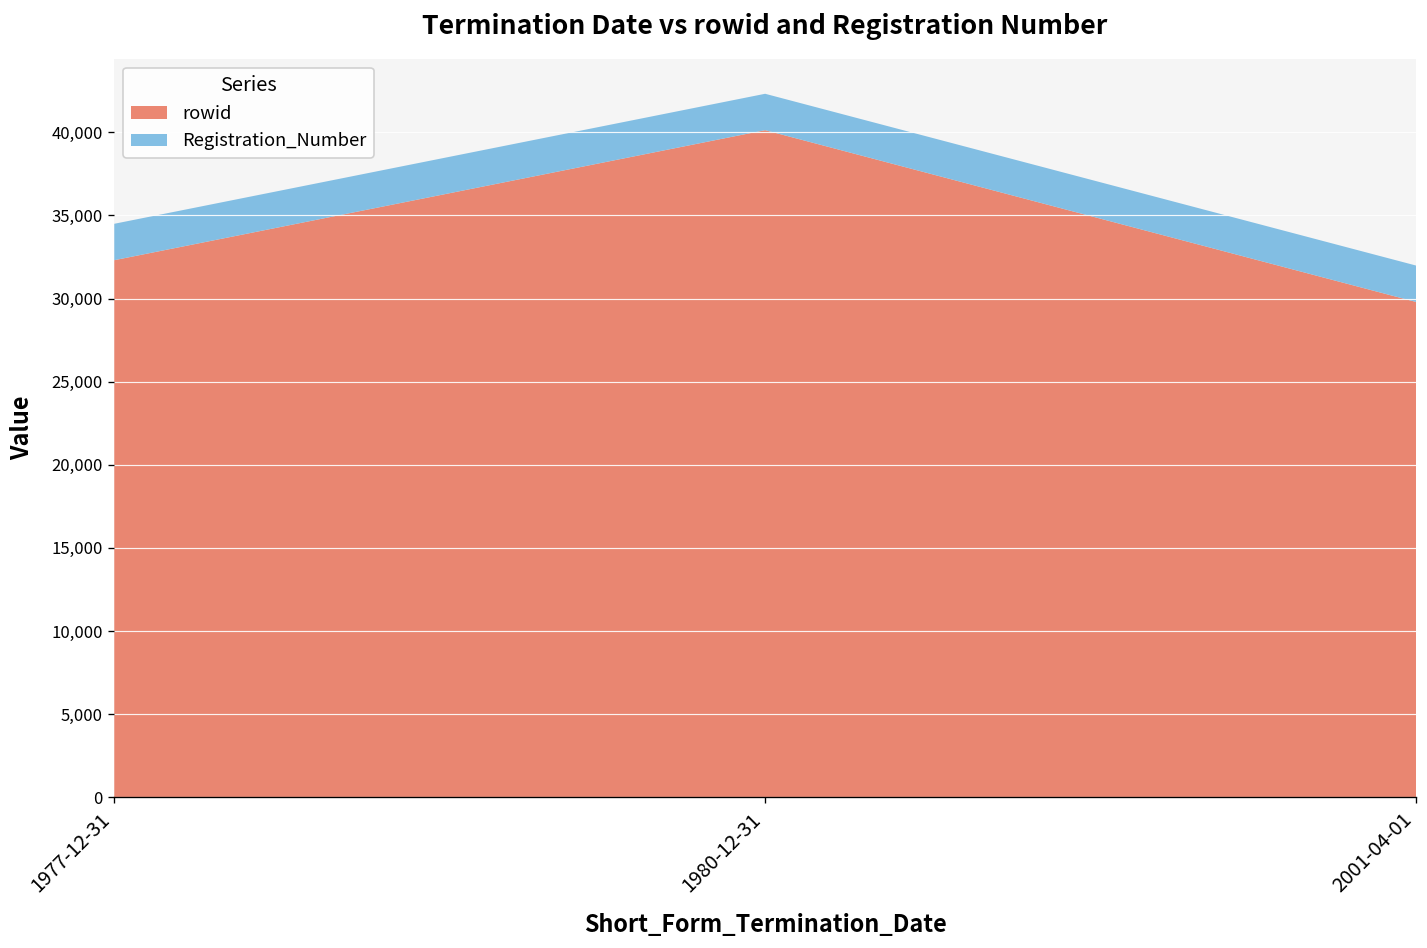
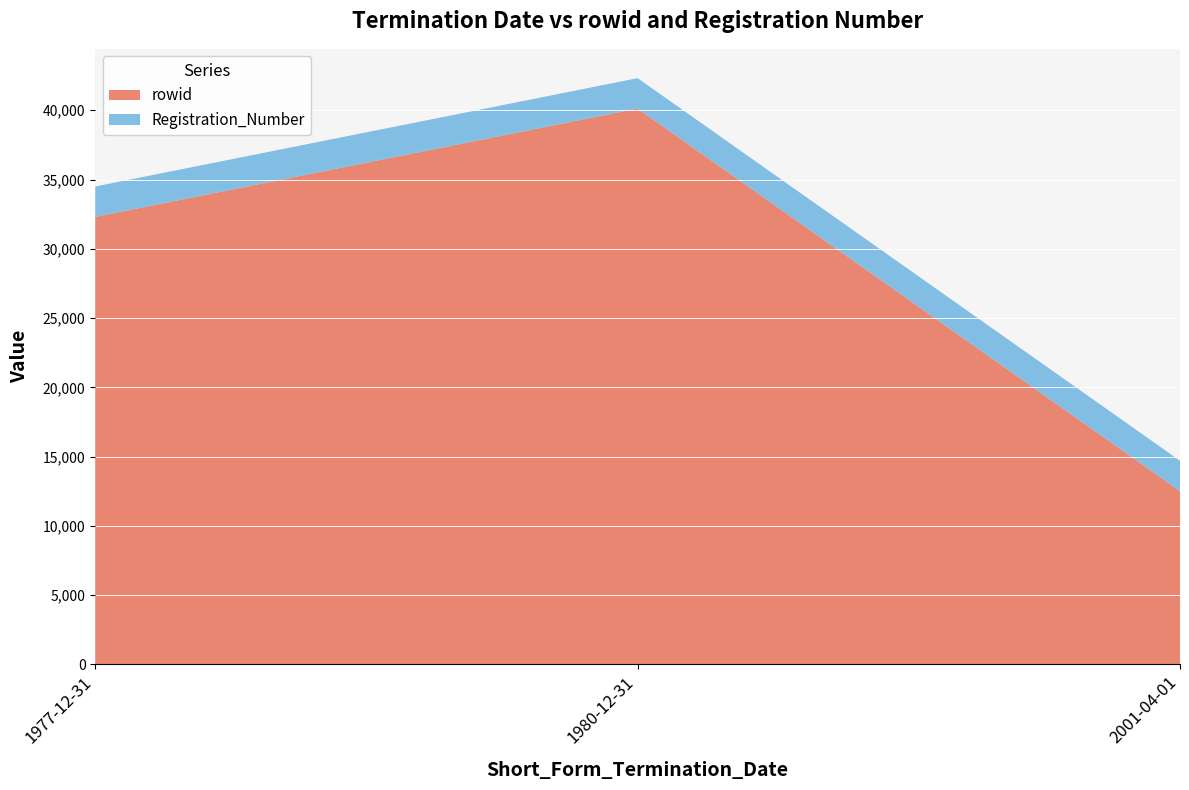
  {
    "rowid": {
      "1977-12-31": "32,300",
      "1980-12-31": "40,100",
-     "2001-04-01": "29,800"
+     "2001-04-01": "12,500"
    },
    "Registration_Number": {
      "1977-12-31": "2,200",
      "1980-12-31": "2,200",
      "2001-04-01": "2,200"
    }
  }
